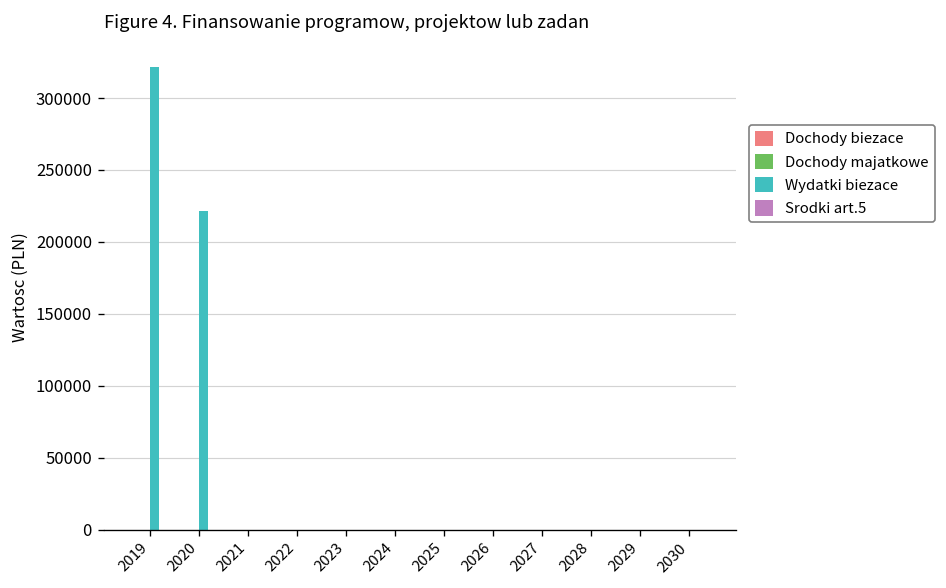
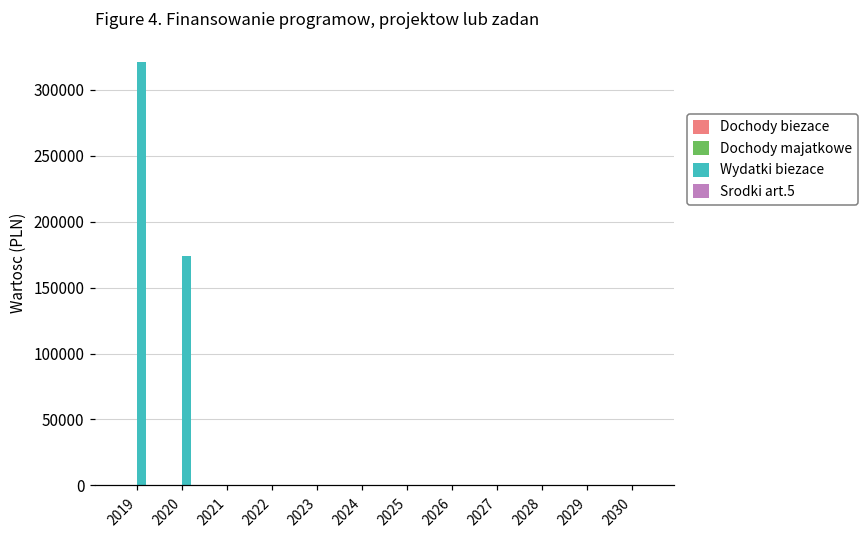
  {
    "Dochody biezace": {
      "2019": 0,
      "2020": 0,
      "2021": 0,
      "2022": 0,
      "2023": 0,
      "2024": 0,
      "2025": 0,
      "2026": 0,
      "2027": 0,
      "2028": 0,
      "2029": 0,
      "2030": 0
    },
    "Dochody majatkowe": {
      "2019": 0,
      "2020": 0,
      "2021": 0,
      "2022": 0,
      "2023": 0,
      "2024": 0,
      "2025": 0,
      "2026": 0,
      "2027": 0,
      "2028": 0,
      "2029": 0,
      "2030": 0
    },
    "Wydatki biezace": {
      "2019": 321000,
-     "2020": 222000,
+     "2020": 174000,
      "2021": 0,
      "2022": 0,
      "2023": 0,
      "2024": 0,
      "2025": 0,
      "2026": 0,
      "2027": 0,
      "2028": 0,
      "2029": 0,
      "2030": 0
    },
    "Srodki art.5": {
      "2019": 0,
      "2020": 0,
      "2021": 0,
      "2022": 0,
      "2023": 0,
      "2024": 0,
      "2025": 0,
      "2026": 0,
      "2027": 0,
      "2028": 0,
      "2029": 0,
      "2030": 0
    }
  }
